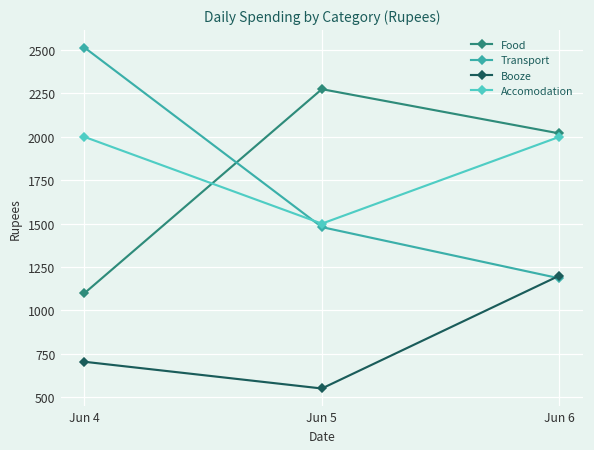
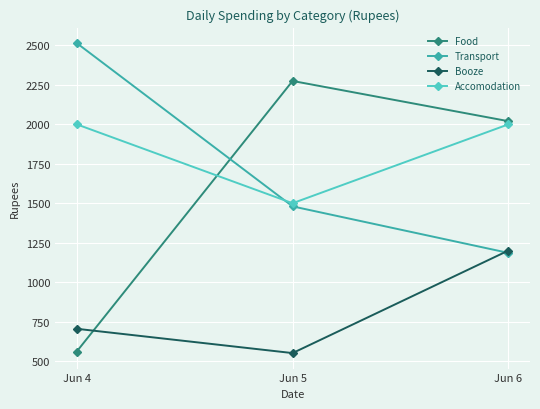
  {
    "Food": {
-     "Jun 4": 1100,
+     "Jun 4": 560,
      "Jun 5": 2280,
      "Jun 6": 2020
    },
    "Booze": {
      "Jun 4": 700,
      "Jun 5": 550
    }
  }
